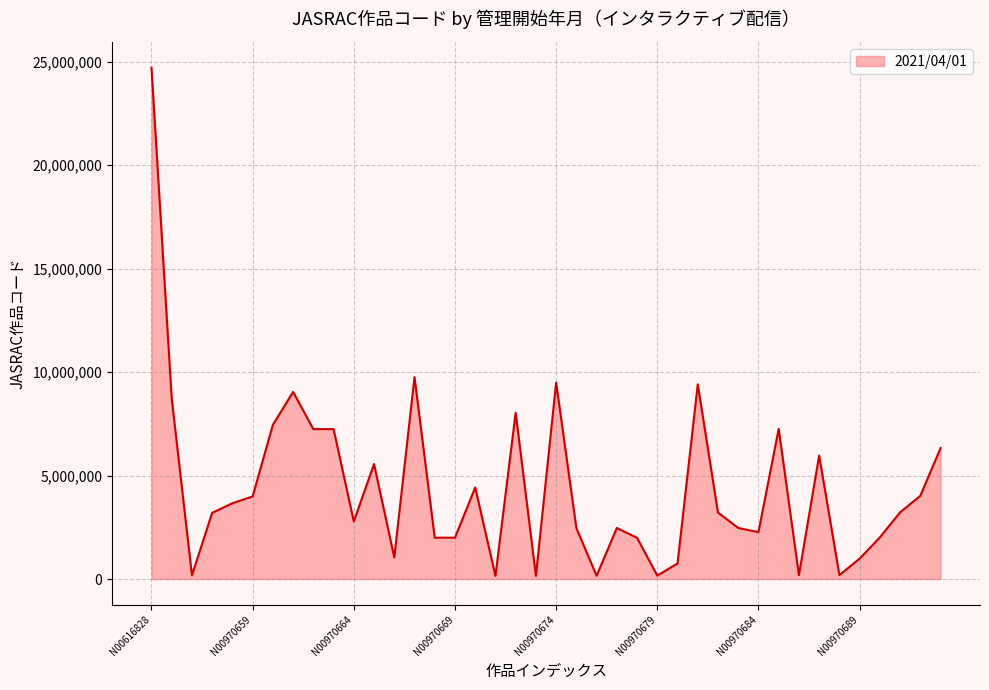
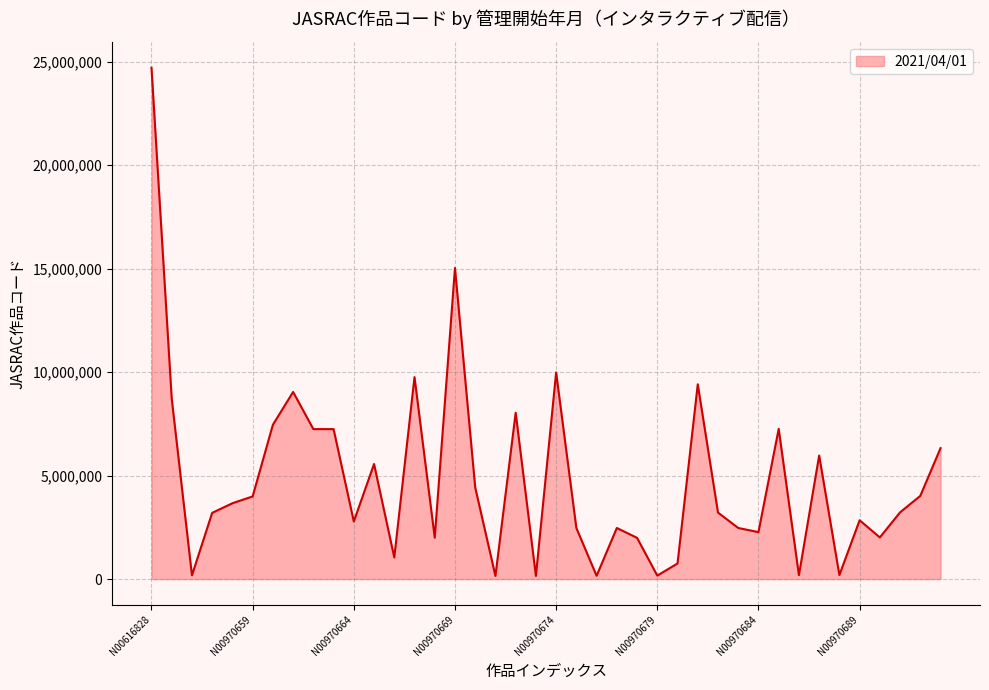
  {
    "N00616828": "24,700,000",
    "N00970659": "4,000,000",
    "N00970664": "2,800,000",
-   "N00970669": "2,000,000",
-   "N00970674": "9,500,000",
+   "N00970669": "15,000,000",
+   "N00970674": "10,000,000",
    "N00970679": "200,000",
    "N00970684": "2,300,000",
-   "N00970689": "1,000,000"
+   "N00970689": "2,800,000"
  }
